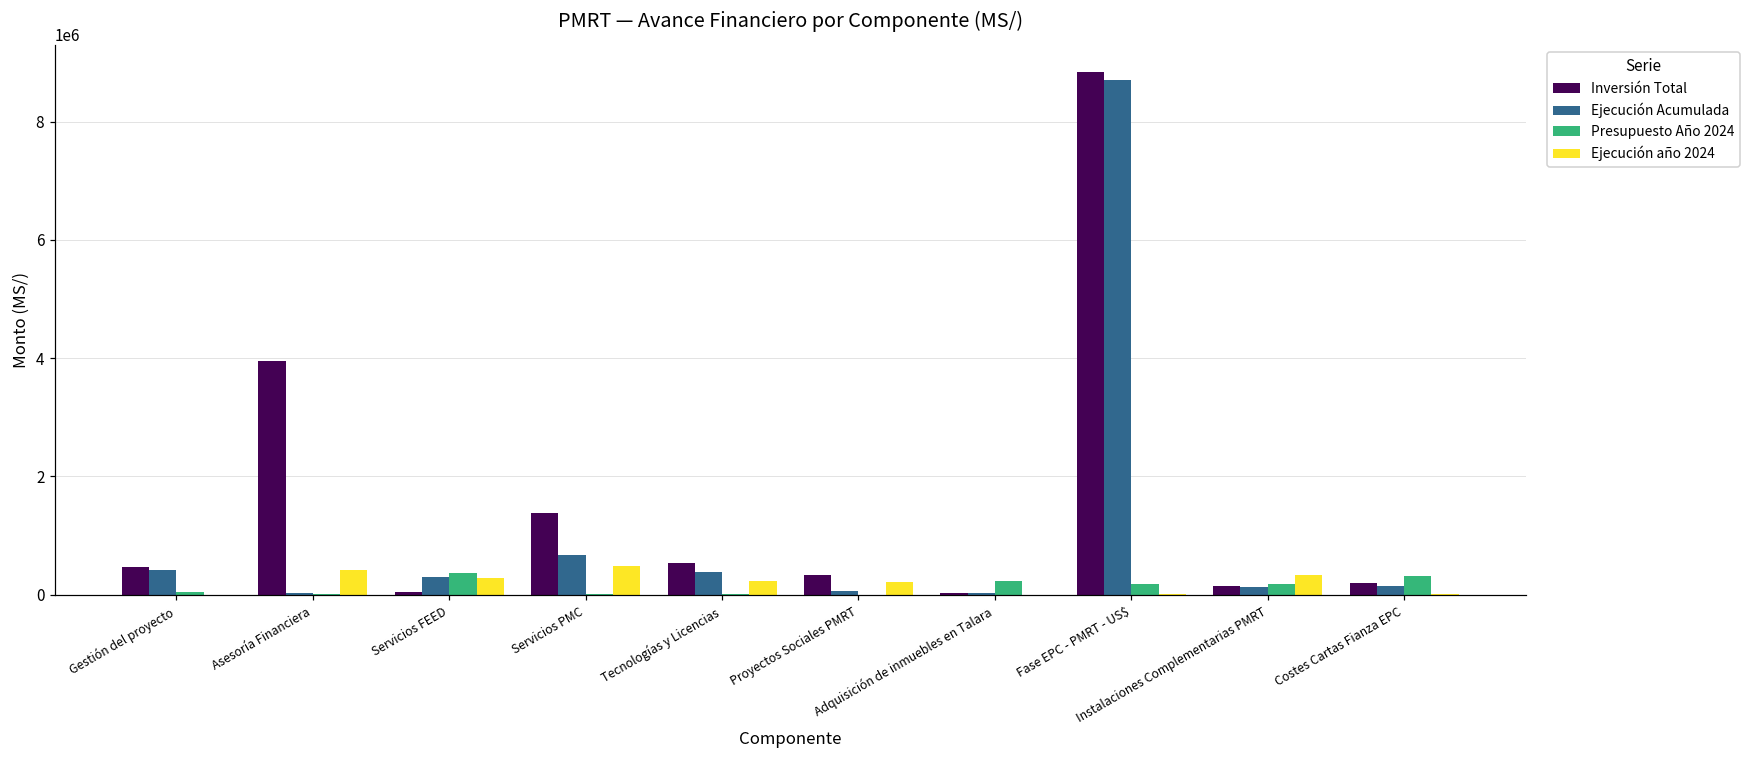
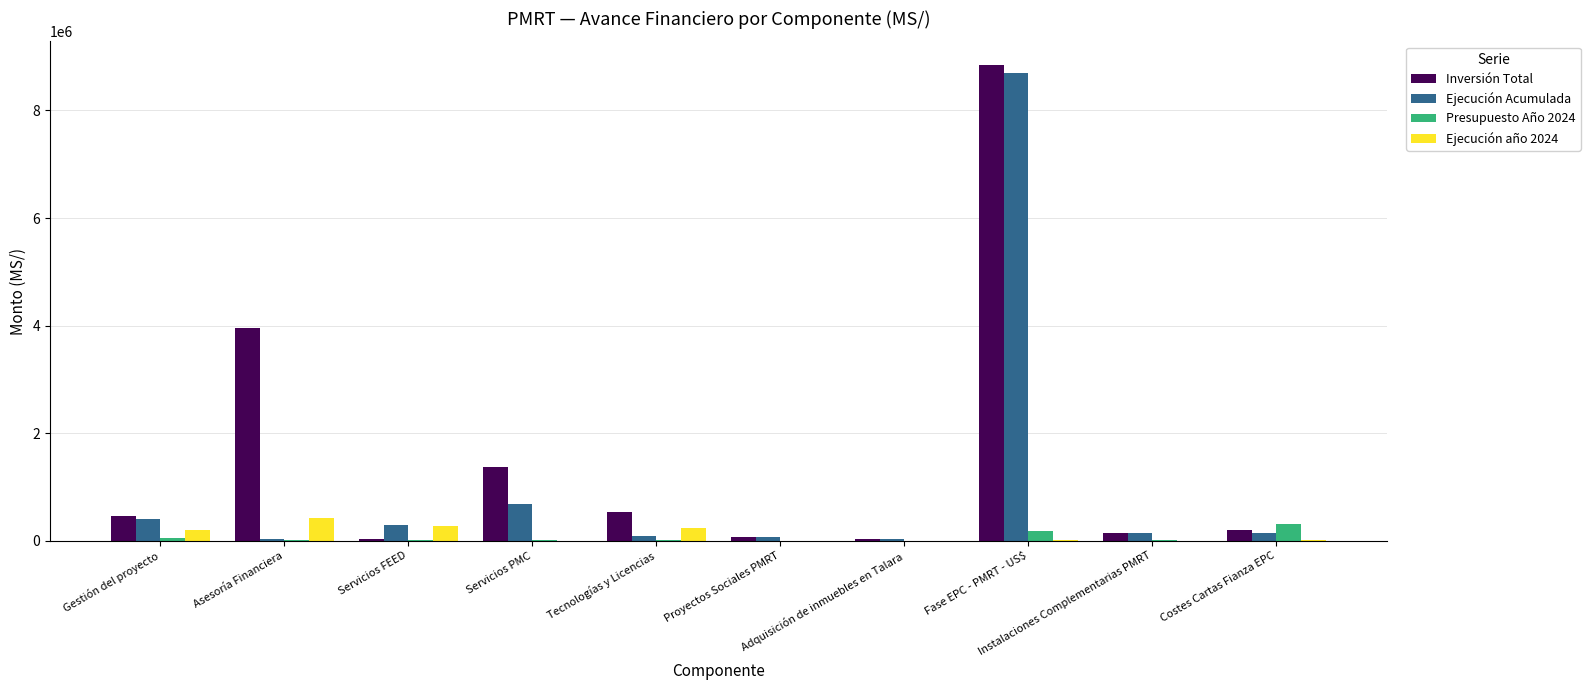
  {
    "Inversión Total": {
      "Gestión del proyecto": 500000,
      "Asesoría Financiera": 4000000,
      "Servicios PMC": 1400000,
      "Tecnologías y Licencias": 500000,
-     "Proyectos Sociales PMRT": 300000,
+     "Proyectos Sociales PMRT": 100000,
      "Fase EPC - PMRT - US$": 8800000,
      "Instalaciones Complementarias PMRT": 100000,
      "Costes Cartas Fianza EPC": 200000
    },
    "Ejecución Acumulada": {
      "Gestión del proyecto": 400000,
      "Servicios FEED": 300000,
      "Servicios PMC": 700000,
-     "Tecnologías y Licencias": 400000,
+     "Tecnologías y Licencias": 100000,
      "Proyectos Sociales PMRT": 100000,
      "Fase EPC - PMRT - US$": 8700000,
      "Instalaciones Complementarias PMRT": 100000,
      "Costes Cartas Fianza EPC": 200000
    },
    "Presupuesto Año 2024": {
-     "Servicios FEED": 400000,
-     "Adquisición de inmuebles en Talara": 200000,
+     "Servicios FEED": 0,
+     "Adquisición de inmuebles en Talara": 0,
      "Fase EPC - PMRT - US$": 200000,
-     "Instalaciones Complementarias PMRT": 200000,
+     "Instalaciones Complementarias PMRT": 0,
      "Costes Cartas Fianza EPC": 300000
    },
    "Ejecución año 2024": {
-     "Gestión del proyecto": 0,
+     "Gestión del proyecto": 200000,
      "Asesoría Financiera": 400000,
      "Servicios FEED": 300000,
-     "Servicios PMC": 500000,
+     "Servicios PMC": 0,
      "Tecnologías y Licencias": 200000,
-     "Proyectos Sociales PMRT": 200000,
+     "Proyectos Sociales PMRT": 0,
      "Adquisición de inmuebles en Talara": 0,
-     "Instalaciones Complementarias PMRT": 300000
+     "Instalaciones Complementarias PMRT": 0
    }
  }
